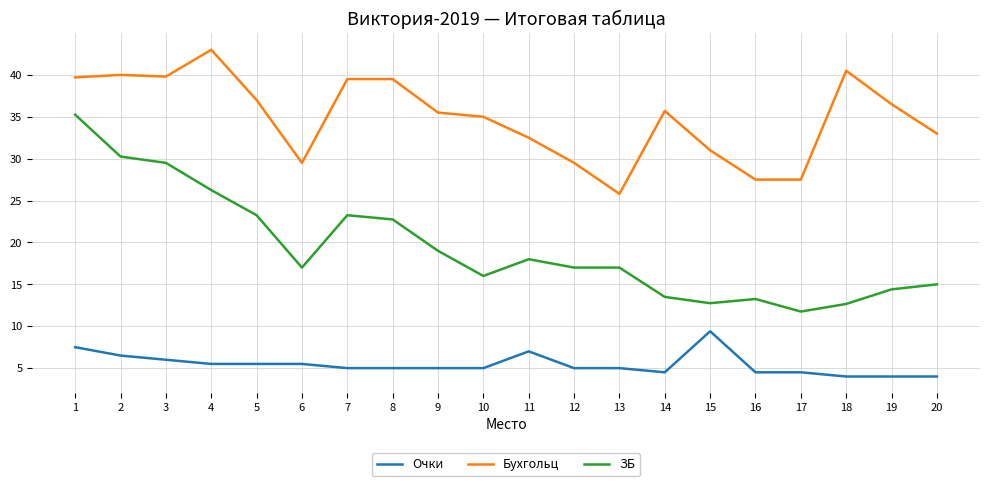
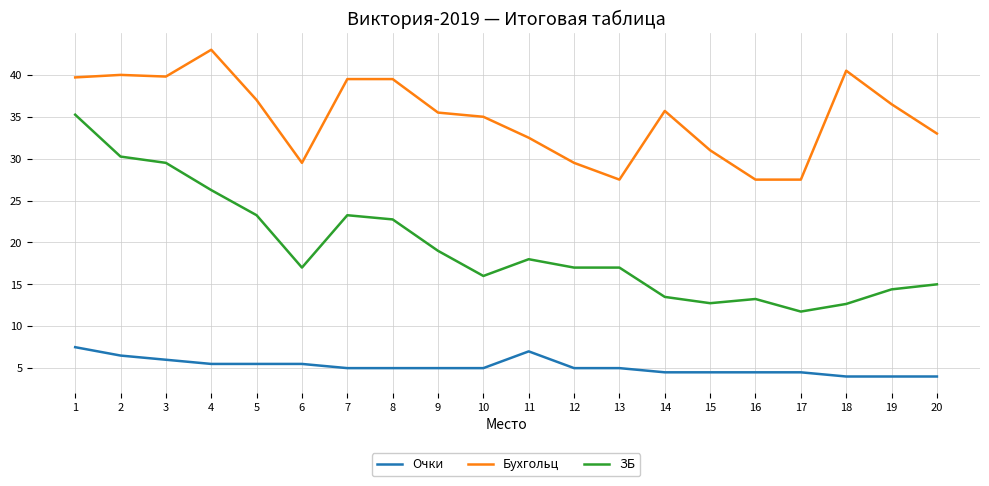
  {
    "Очки": {
      "1": 8,
      "2": 7,
      "3": 6,
      "4": 6,
      "5": 6,
      "6": 6,
      "7": 5,
      "8": 5,
      "9": 5,
      "10": 5,
      "11": 7,
      "12": 5,
      "13": 5,
      "14": 5,
-     "15": 9,
+     "15": 5,
      "16": 5,
      "17": 5,
      "18": 4,
      "19": 4,
      "20": 4
    },
    "Бухгольц": {
      "1": 40,
      "2": 40,
      "3": 40,
      "4": 43,
      "5": 37,
      "6": 30,
      "7": 40,
      "8": 40,
      "9": 36,
      "10": 35,
      "11": 33,
      "12": 30,
-     "13": 26,
+     "13": 28,
      "14": 36,
      "15": 31,
      "16": 28,
      "17": 28,
      "18": 41,
      "19": 37,
      "20": 33
    },
    "ЗБ": {
      "1": 35,
      "2": 30,
      "3": 30,
      "4": 26,
      "5": 23,
      "6": 17,
      "7": 23,
      "8": 23,
      "9": 19,
      "10": 16,
      "11": 18,
      "12": 17,
      "13": 17,
      "14": 14,
      "15": 13,
      "16": 13,
      "17": 12,
      "18": 13,
      "19": 14,
      "20": 15
    }
  }
